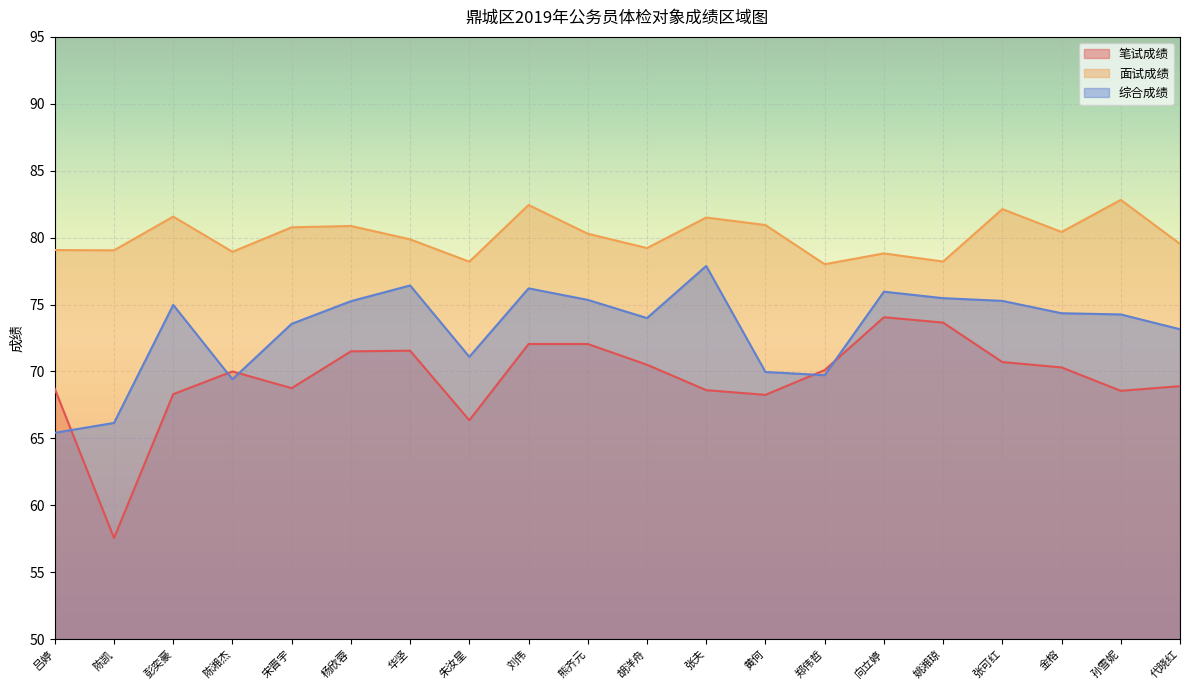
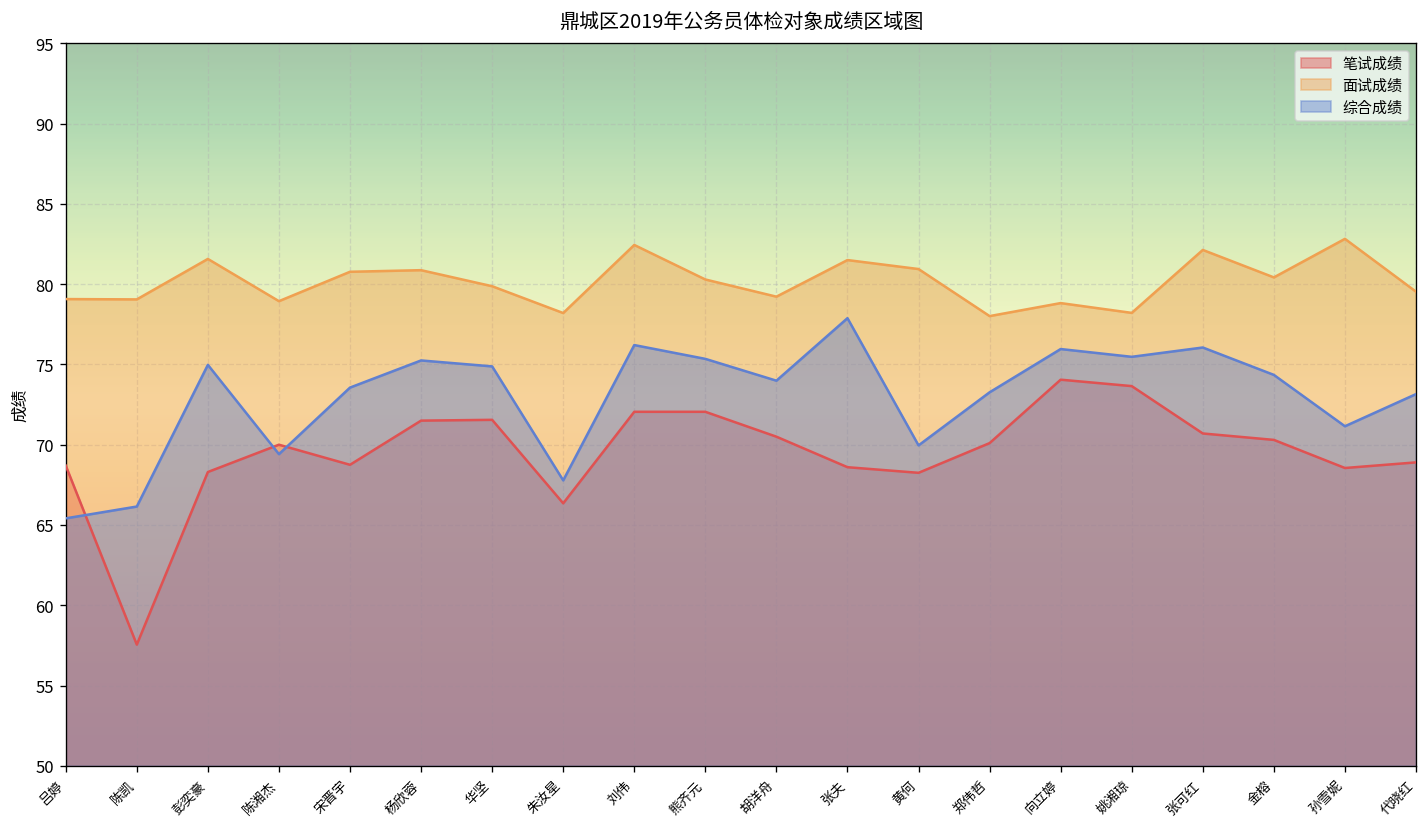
  {
    "综合成绩": {
      "吕婷": 65.4,
      "陈凯": 66.2,
      "彭奕豪": 75.0,
      "陈湘杰": 69.4,
      "宋晋宇": 73.6,
      "杨欣蓉": 75.2,
-     "华坚": 76.4,
-     "朱汝星": 71.1,
+     "华坚": 74.9,
+     "朱汝星": 67.8,
      "刘伟": 76.2,
      "熊齐元": 75.3,
      "胡洋舟": 74.0,
      "张夫": 77.9,
      "黄何": 70.0,
-     "郑伟哲": 69.7,
+     "郑伟哲": 73.3,
      "向立婷": 76.0,
      "姚湘琼": 75.5,
-     "张可红": 75.3,
+     "张可红": 76.1,
      "金榕": 74.3,
-     "孙雪妮": 74.3,
+     "孙雪妮": 71.2,
      "代晓红": 73.2
    }
  }
